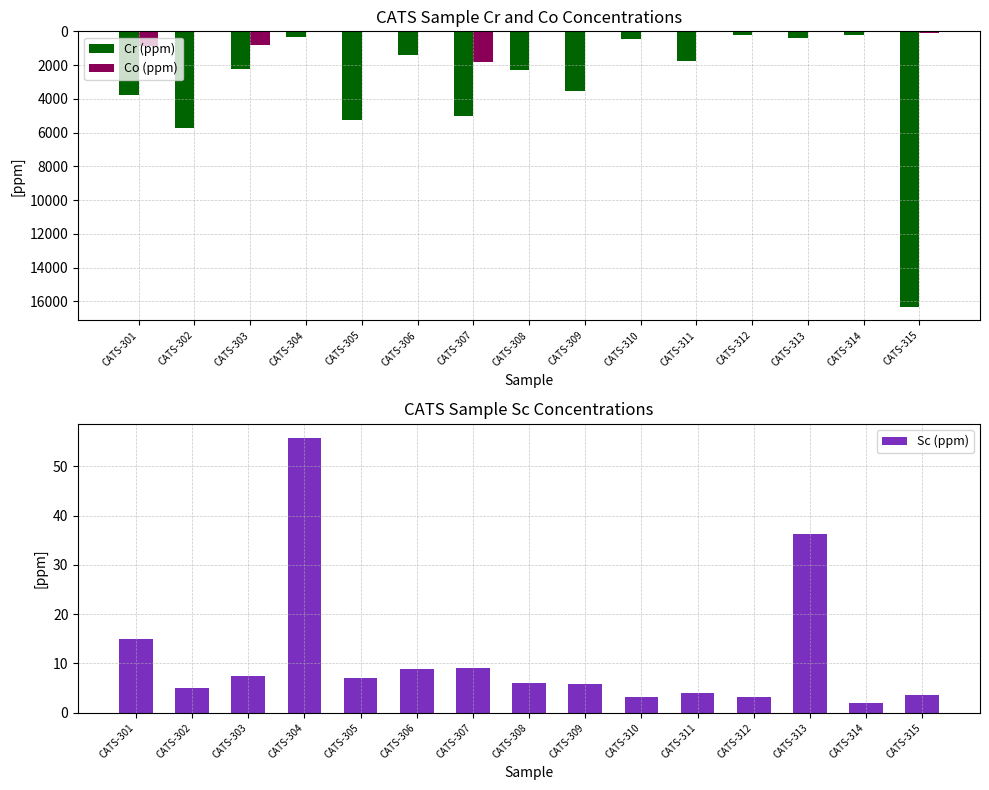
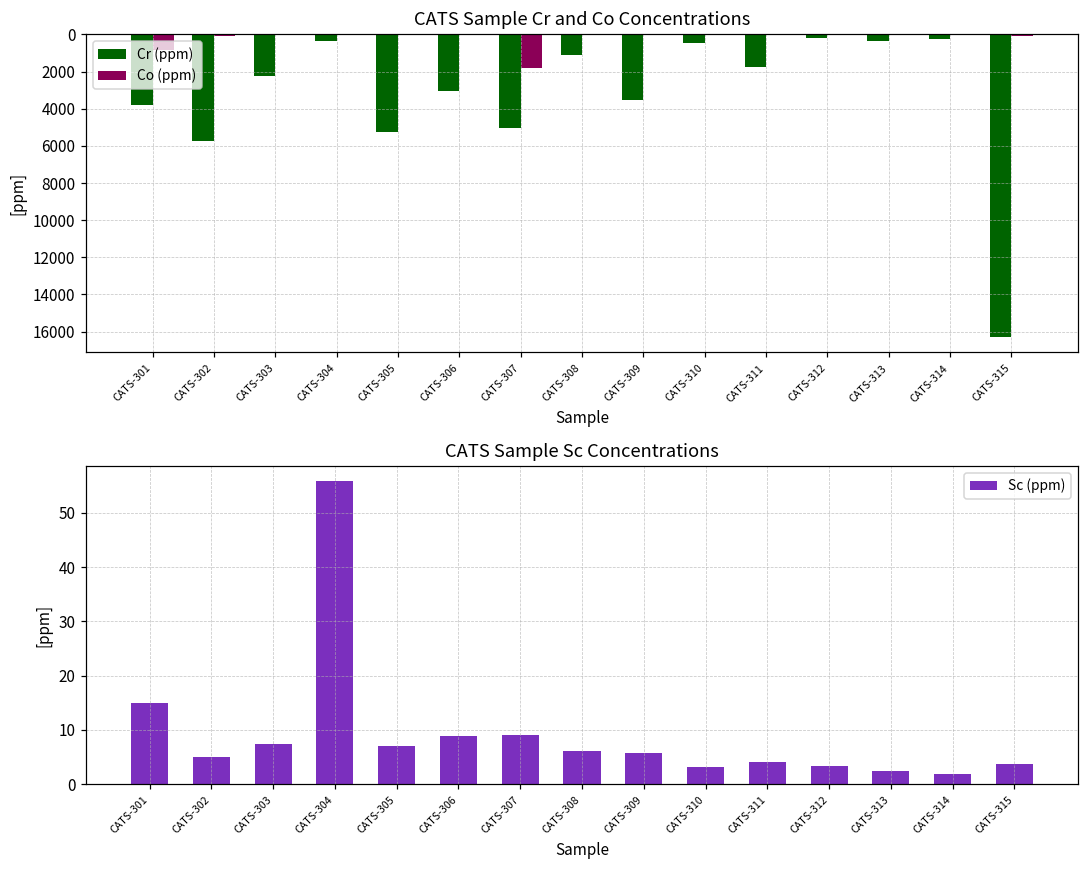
  {
    "CATS Sample Cr and Co Concentrations": {
      "Cr (ppm)": {
        "CATS-301": 3800,
        "CATS-302": 5700,
        "CATS-303": 2300,
        "CATS-304": 400,
        "CATS-305": 5300,
-       "CATS-306": 1400,
+       "CATS-306": 3100,
        "CATS-307": 5000,
-       "CATS-308": 2300,
+       "CATS-308": 1100,
        "CATS-309": 3600,
        "CATS-310": 500,
        "CATS-311": 1700,
        "CATS-312": 200,
        "CATS-313": 400,
        "CATS-314": 200,
        "CATS-315": 16300
      },
      "Co (ppm)": {
-       "CATS-303": 800,
+       "CATS-303": 0,
        "CATS-307": 1800
      }
    },
    "CATS Sample Sc Concentrations": {
      "CATS-301": 15,
      "CATS-302": 5,
      "CATS-303": 7,
      "CATS-304": 56,
      "CATS-305": 7,
      "CATS-306": 9,
      "CATS-307": 9,
      "CATS-308": 6,
      "CATS-309": 6,
      "CATS-310": 3,
      "CATS-311": 4,
      "CATS-312": 3,
-     "CATS-313": 36,
+     "CATS-313": 3,
      "CATS-314": 2,
      "CATS-315": 4
    }
  }
